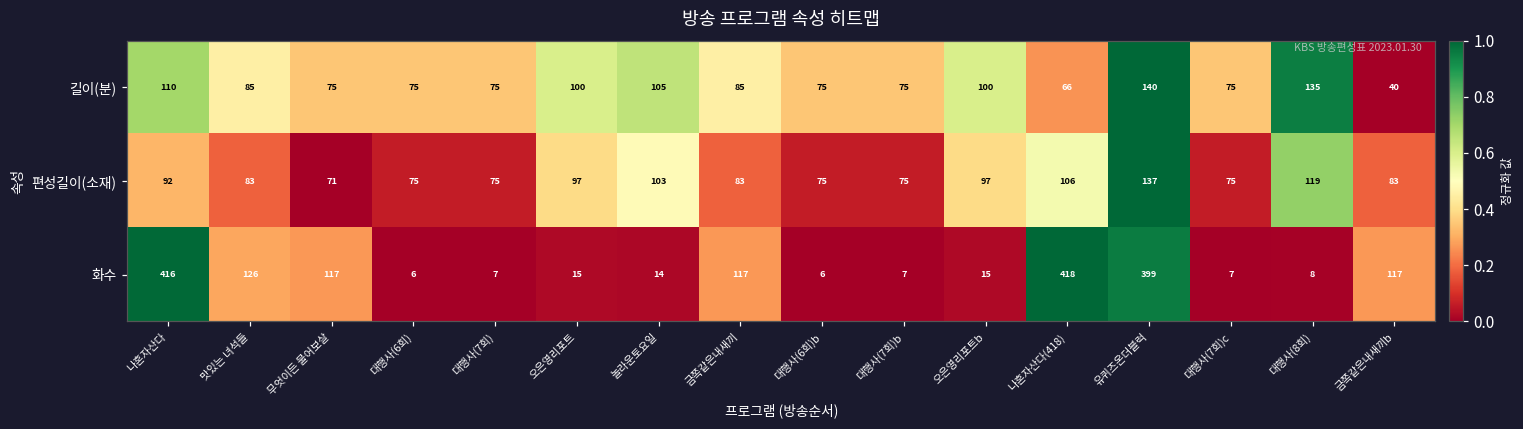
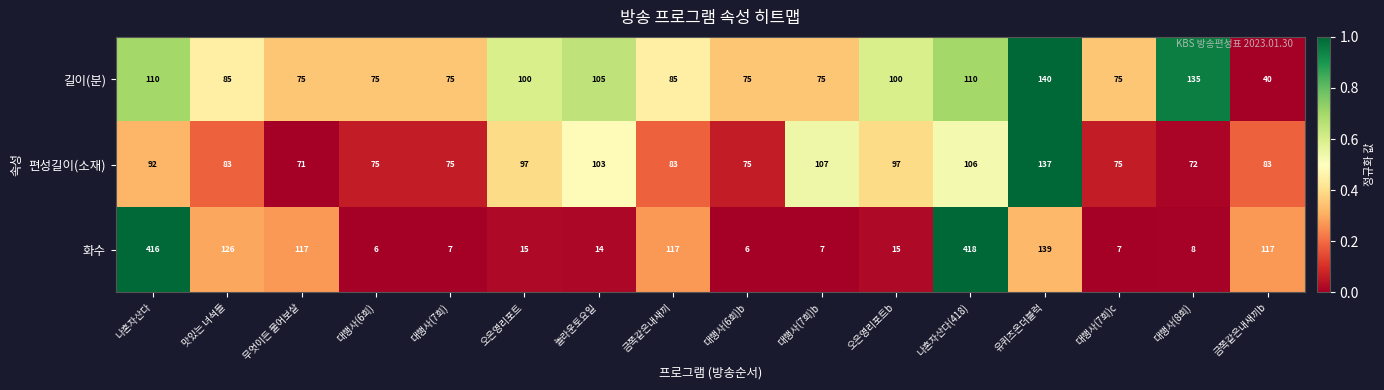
  {
    "길이(분)": {
      "나혼자산다": 110,
      "맛있는 녀석들": 85,
      "무엇이든 물어보살": 75,
      "대행사(6회)": 75,
      "대행사(7회)": 75,
      "오은영리포트": 100,
      "놀라운토요일": 105,
      "금쪽같은내새끼": 85,
      "대행사(6회)b": 75,
      "대행사(7회)b": 75,
      "오은영리포트b": 100,
-     "나혼자산다(418)": 66,
+     "나혼자산다(418)": 110,
      "유퀴즈온더블럭": 140,
      "대행사(7회)c": 75,
      "대행사(8회)": 135
    },
    "편성길이(소재)": {
      "나혼자산다": 92,
      "맛있는 녀석들": 83,
      "무엇이든 물어보살": 71,
      "대행사(6회)": 75,
      "대행사(7회)": 75,
      "오은영리포트": 97,
      "놀라운토요일": 103,
      "금쪽같은내새끼": 83,
      "대행사(6회)b": 75,
-     "대행사(7회)b": 75,
+     "대행사(7회)b": 107,
      "오은영리포트b": 97,
      "나혼자산다(418)": 106,
      "유퀴즈온더블럭": 137,
      "대행사(7회)c": 75,
-     "대행사(8회)": 119,
+     "대행사(8회)": 72,
      "금쪽같은내새끼b": 83
    },
    "화수": {
      "나혼자산다": 416,
      "맛있는 녀석들": 126,
      "무엇이든 물어보살": 117,
      "대행사(6회)": 6,
      "대행사(7회)": 7,
      "오은영리포트": 15,
      "놀라운토요일": 14,
      "금쪽같은내새끼": 117,
      "대행사(6회)b": 6,
      "대행사(7회)b": 7,
      "오은영리포트b": 15,
      "나혼자산다(418)": 418,
-     "유퀴즈온더블럭": 399,
+     "유퀴즈온더블럭": 139,
      "대행사(7회)c": 7,
      "대행사(8회)": 8,
      "금쪽같은내새끼b": 117
    }
  }
